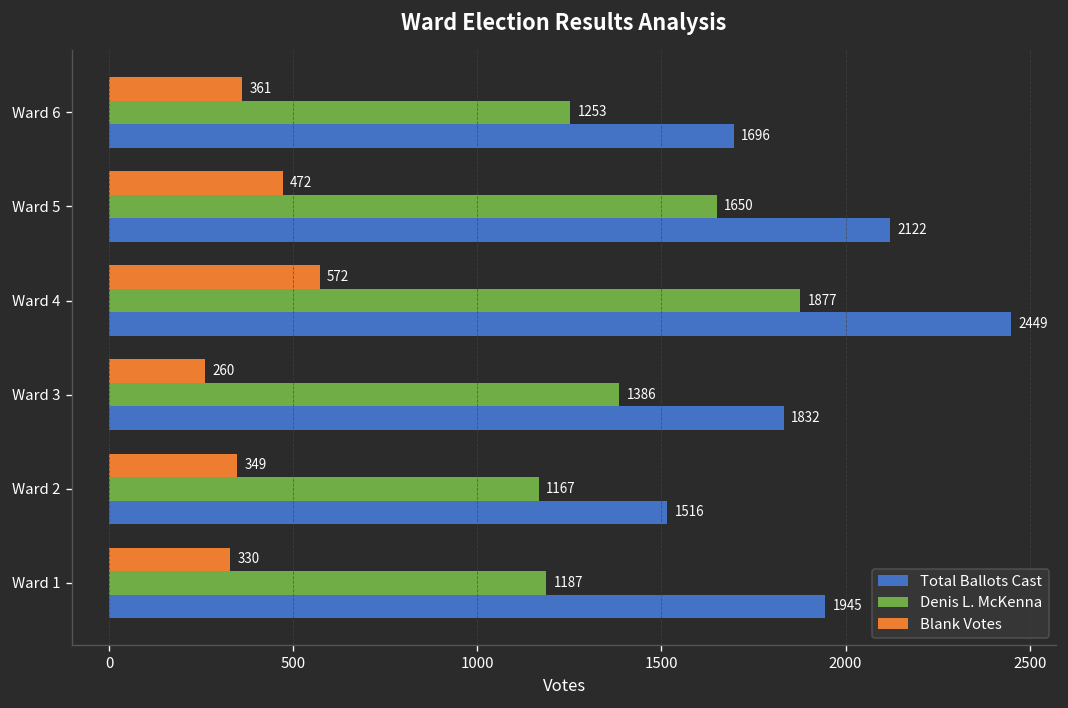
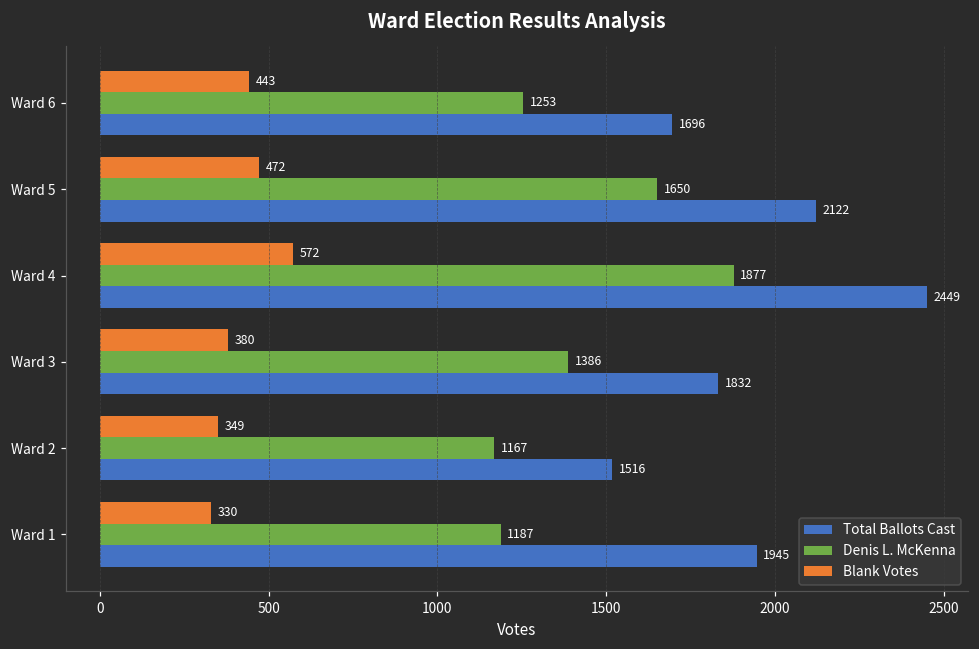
  {
    "Total Ballots Cast": {
      "Ward 6": 1696,
      "Ward 5": 2122,
      "Ward 4": 2449,
      "Ward 3": 1832,
      "Ward 2": 1516,
      "Ward 1": 1945
    },
    "Denis L. McKenna": {
      "Ward 6": 1253,
      "Ward 5": 1650,
      "Ward 4": 1877,
      "Ward 3": 1386,
      "Ward 2": 1167,
      "Ward 1": 1187
    },
    "Blank Votes": {
-     "Ward 6": 361,
+     "Ward 6": 443,
      "Ward 5": 472,
      "Ward 4": 572,
-     "Ward 3": 260,
+     "Ward 3": 380,
      "Ward 2": 349,
      "Ward 1": 330
    }
  }
